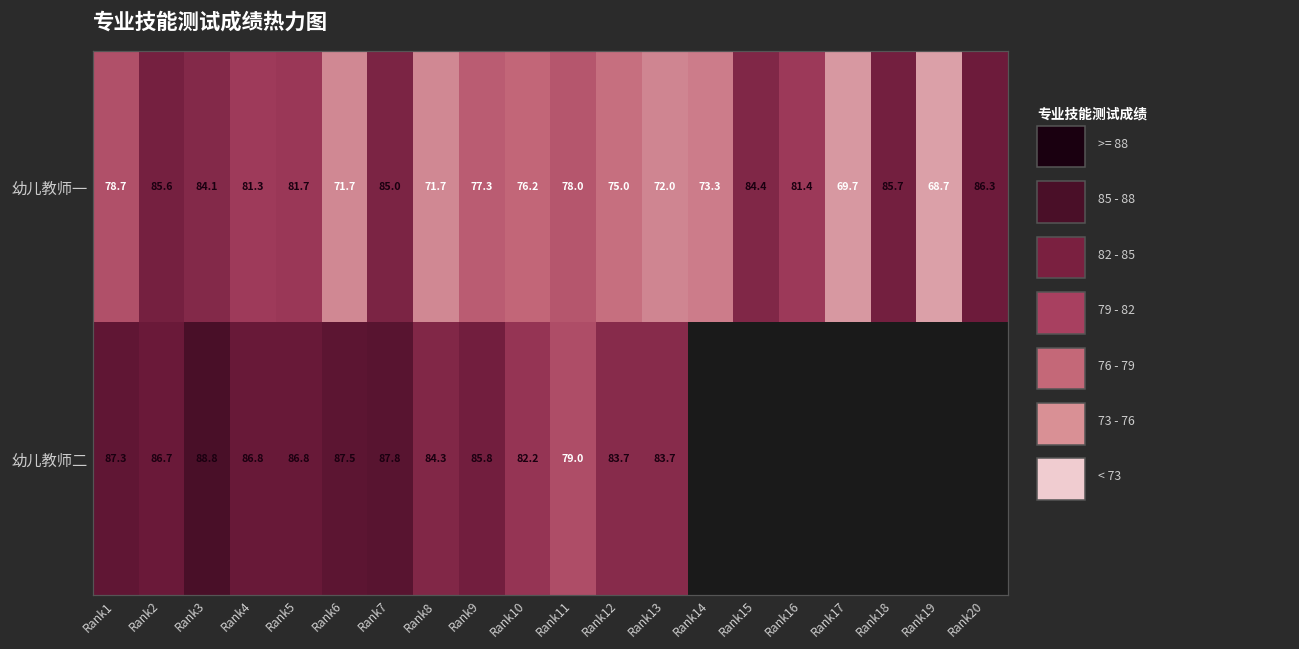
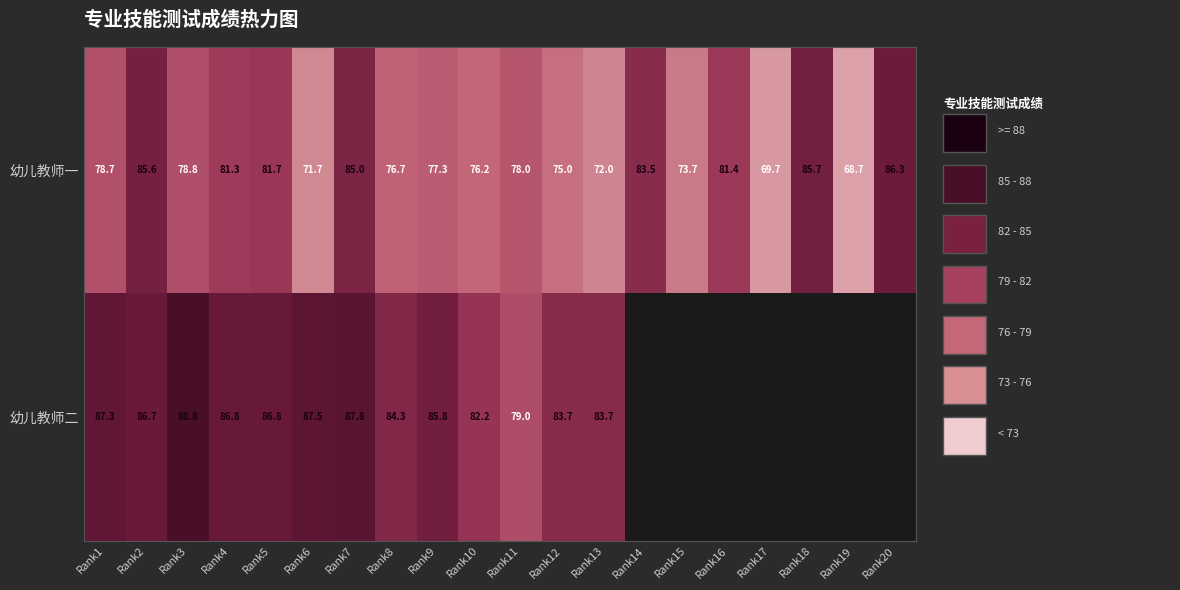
  {
    "幼儿教师一": {
      "Rank1": 78.7,
      "Rank2": 85.6,
-     "Rank3": 84.1,
+     "Rank3": 78.8,
      "Rank4": 81.3,
      "Rank5": 81.7,
      "Rank6": 71.7,
      "Rank7": 85.0,
-     "Rank8": 71.7,
+     "Rank8": 76.7,
      "Rank9": 77.3,
      "Rank10": 76.2,
      "Rank11": 78.0,
      "Rank12": 75.0,
      "Rank13": 72.0,
-     "Rank14": 73.3,
-     "Rank15": 84.4,
+     "Rank14": 83.5,
+     "Rank15": 73.7,
      "Rank16": 81.4,
      "Rank17": 69.7,
      "Rank18": 85.7,
      "Rank19": 68.7,
      "Rank20": 86.3
    },
    "幼儿教师二": {
      "Rank1": 87.3,
      "Rank2": 86.7,
      "Rank4": 86.8,
      "Rank5": 86.8,
      "Rank6": 87.5,
      "Rank7": 87.8,
      "Rank8": 84.3,
      "Rank9": 85.8,
      "Rank10": 82.2,
      "Rank11": 79.0,
      "Rank12": 83.7,
      "Rank13": 83.7
    }
  }
